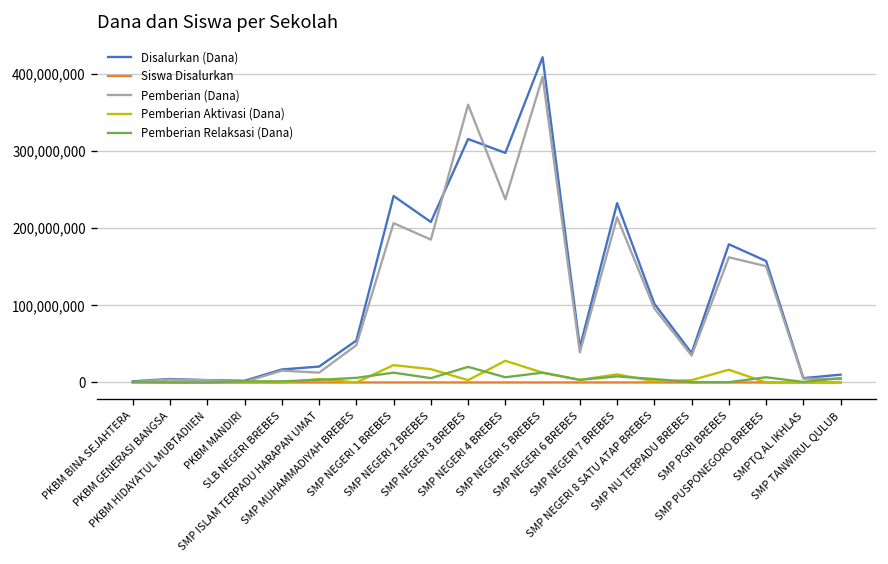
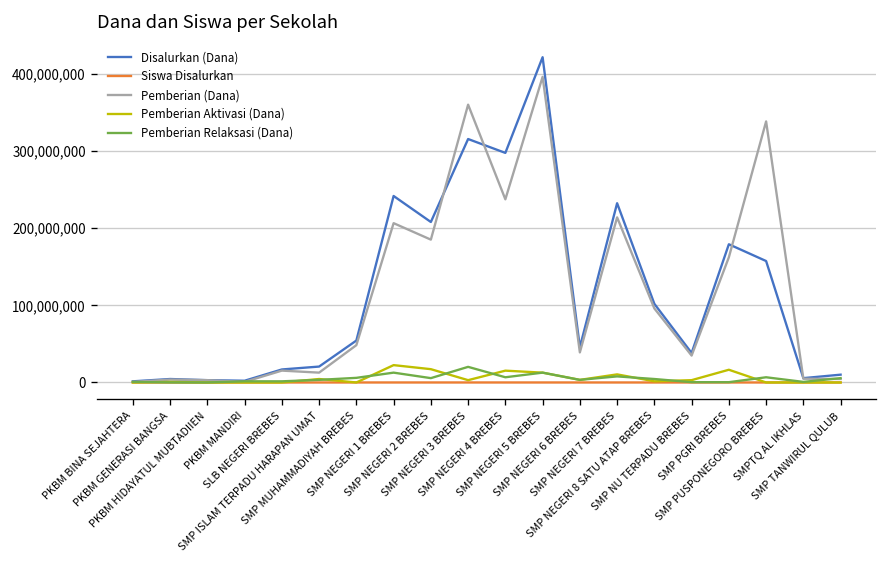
  {
    "Disalurkan (Dana)": {
      "SMP ISLAM TERPADU HARAPAN UMAT": "20,000,000",
      "SMP MUHAMMADIYAH BREBES": "50,000,000",
      "SMP NEGERI 1 BREBES": "240,000,000",
      "SMP NEGERI 2 BREBES": "210,000,000",
      "SMP NEGERI 3 BREBES": "320,000,000",
      "SMP NEGERI 4 BREBES": "300,000,000",
      "SMP NEGERI 5 BREBES": "420,000,000",
      "SMP NEGERI 6 BREBES": "50,000,000",
      "SMP NEGERI 7 BREBES": "230,000,000",
      "SMP NEGERI 8 SATU ATAP BREBES": "100,000,000",
      "SMP PGRI BREBES": "180,000,000",
      "SMP PUSPONEGORO BREBES": "160,000,000",
      "SMP TANWIRUL QULUB": "10,000,000"
    },
    "Siswa Disalurkan": {
      "SMP NEGERI 1 BREBES": "0",
      "SMP NEGERI 2 BREBES": "0",
      "SMP NEGERI 4 BREBES": "0",
      "SMP NEGERI 5 BREBES": "0",
      "SMP NEGERI 7 BREBES": "0"
    },
    "Pemberian (Dana)": {
      "SMP ISLAM TERPADU HARAPAN UMAT": "10,000,000",
      "SMP MUHAMMADIYAH BREBES": "50,000,000",
      "SMP NEGERI 1 BREBES": "210,000,000",
      "SMP NEGERI 2 BREBES": "190,000,000",
      "SMP NEGERI 3 BREBES": "360,000,000",
      "SMP NEGERI 4 BREBES": "240,000,000",
      "SMP NEGERI 5 BREBES": "400,000,000",
      "SMP NEGERI 6 BREBES": "40,000,000",
      "SMP NEGERI 7 BREBES": "210,000,000",
      "SMP NEGERI 8 SATU ATAP BREBES": "100,000,000",
      "SMP PGRI BREBES": "160,000,000",
-     "SMP PUSPONEGORO BREBES": "150,000,000"
+     "SMP PUSPONEGORO BREBES": "340,000,000"
    },
    "Pemberian Aktivasi (Dana)": {
      "SMP NEGERI 1 BREBES": "20,000,000",
      "SMP NEGERI 2 BREBES": "20,000,000",
-     "SMP NEGERI 4 BREBES": "30,000,000",
+     "SMP NEGERI 4 BREBES": "20,000,000",
      "SMP PGRI BREBES": "20,000,000"
    },
    "Pemberian Relaksasi (Dana)": {
      "SMP MUHAMMADIYAH BREBES": "10,000,000",
      "SMP NEGERI 1 BREBES": "10,000,000",
      "SMP NEGERI 2 BREBES": "10,000,000",
      "SMP NEGERI 3 BREBES": "20,000,000",
      "SMP NEGERI 4 BREBES": "10,000,000",
      "SMP PUSPONEGORO BREBES": "10,000,000"
    }
  }
